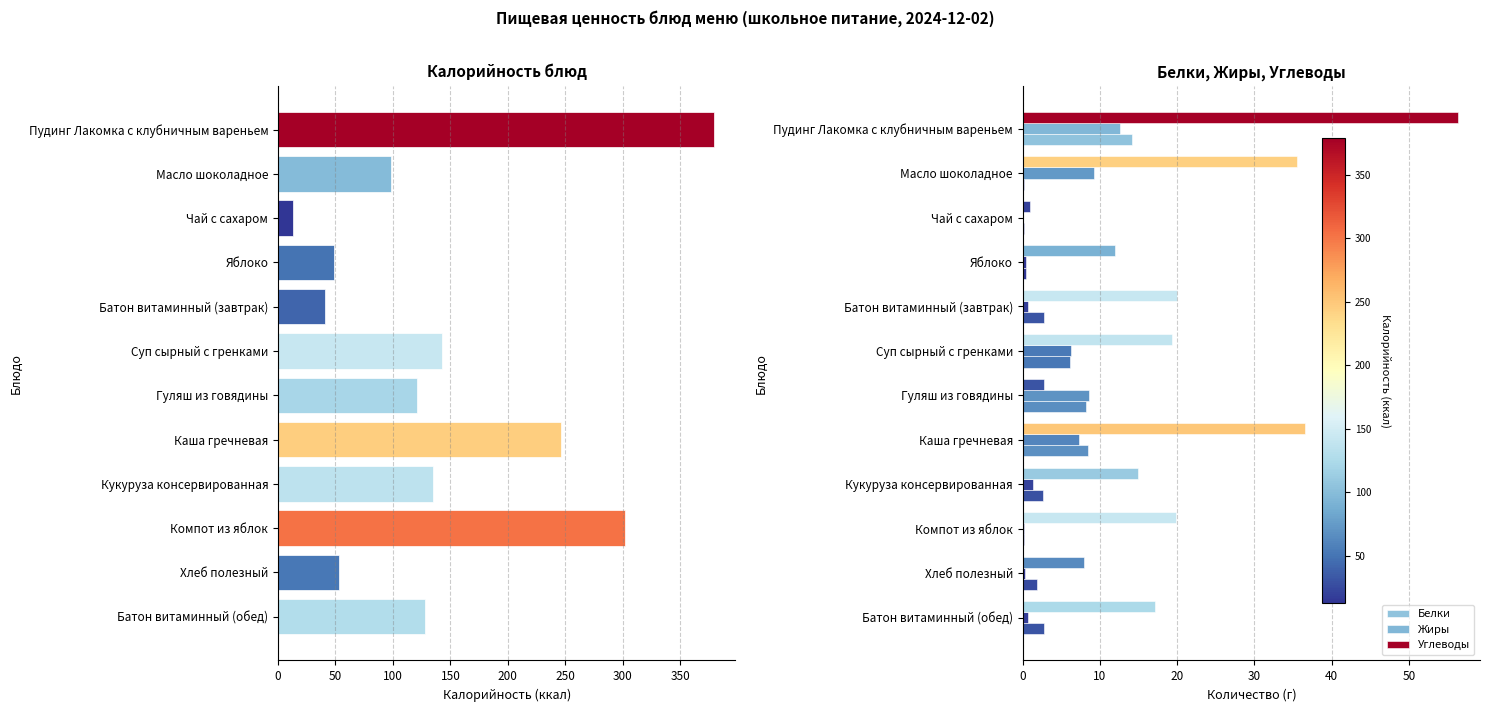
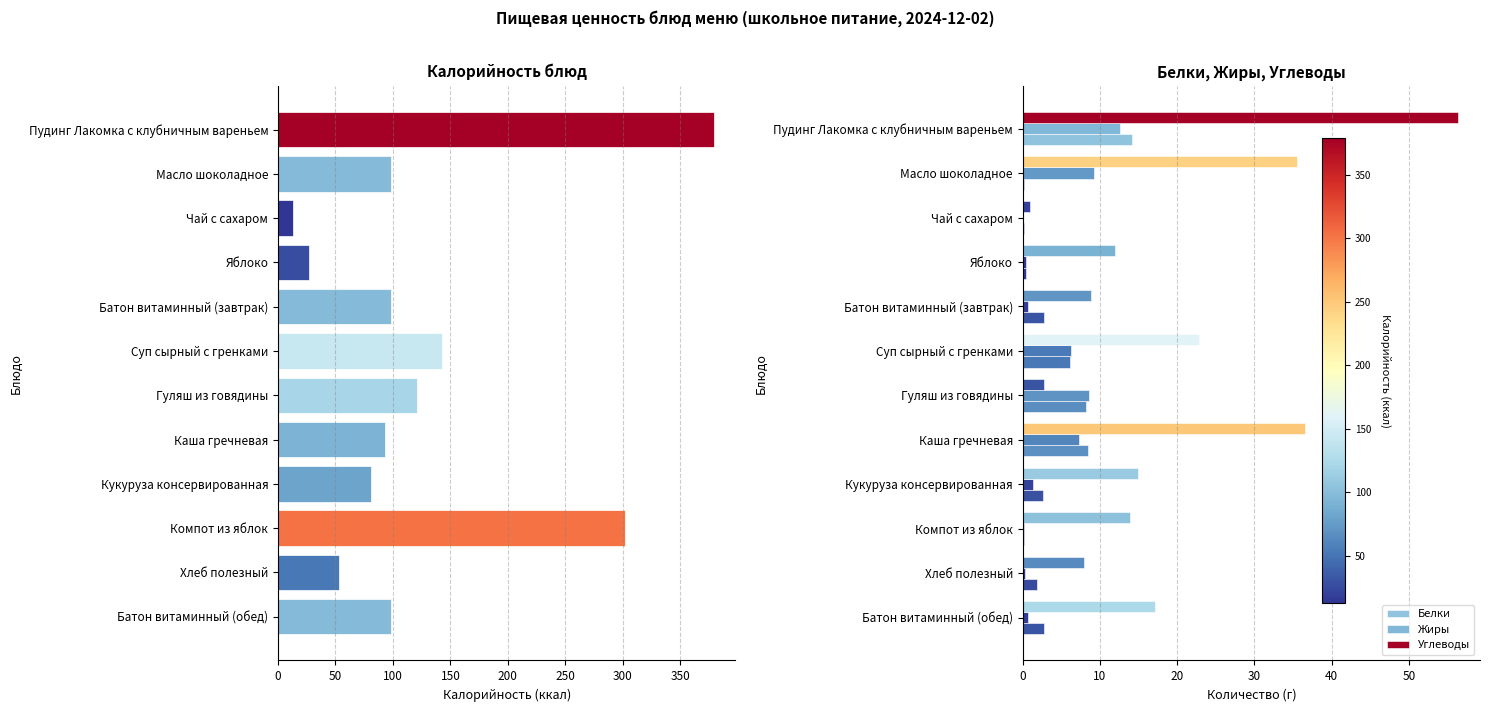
  {
    "Калорийность блюд": {
      "Пудинг Лакомка с клубничным вареньем": 379,
      "Масло шоколадное": 98,
      "Чай с сахаром": 13,
-     "Яблоко": 49,
-     "Батон витаминный (завтрак)": 41,
+     "Яблоко": 27,
+     "Батон витаминный (завтрак)": 98,
      "Суп сырный с гренками": 143,
      "Гуляш из говядины": 121,
-     "Каша гречневая": 246,
-     "Кукуруза консервированная": 135,
+     "Каша гречневая": 93,
+     "Кукуруза консервированная": 81,
      "Компот из яблок": 302,
      "Хлеб полезный": 53,
-     "Батон витаминный (обед)": 128
+     "Батон витаминный (обед)": 98
    },
    "Белки, Жиры, Углеводы": {
      "Углеводы": {
        "Пудинг Лакомка с клубничным вареньем": 56,
        "Масло шоколадное": 36,
        "Чай с сахаром": 1,
        "Яблоко": 12,
-       "Батон витаминный (завтрак)": 20,
-       "Суп сырный с гренками": 19,
+       "Батон витаминный (завтрак)": 9,
+       "Суп сырный с гренками": 23,
        "Гуляш из говядины": 3,
        "Каша гречневая": 37,
        "Кукуруза консервированная": 15,
-       "Компот из яблок": 20,
+       "Компот из яблок": 14,
        "Хлеб полезный": 8,
        "Батон витаминный (обед)": 17
      }
    }
  }
